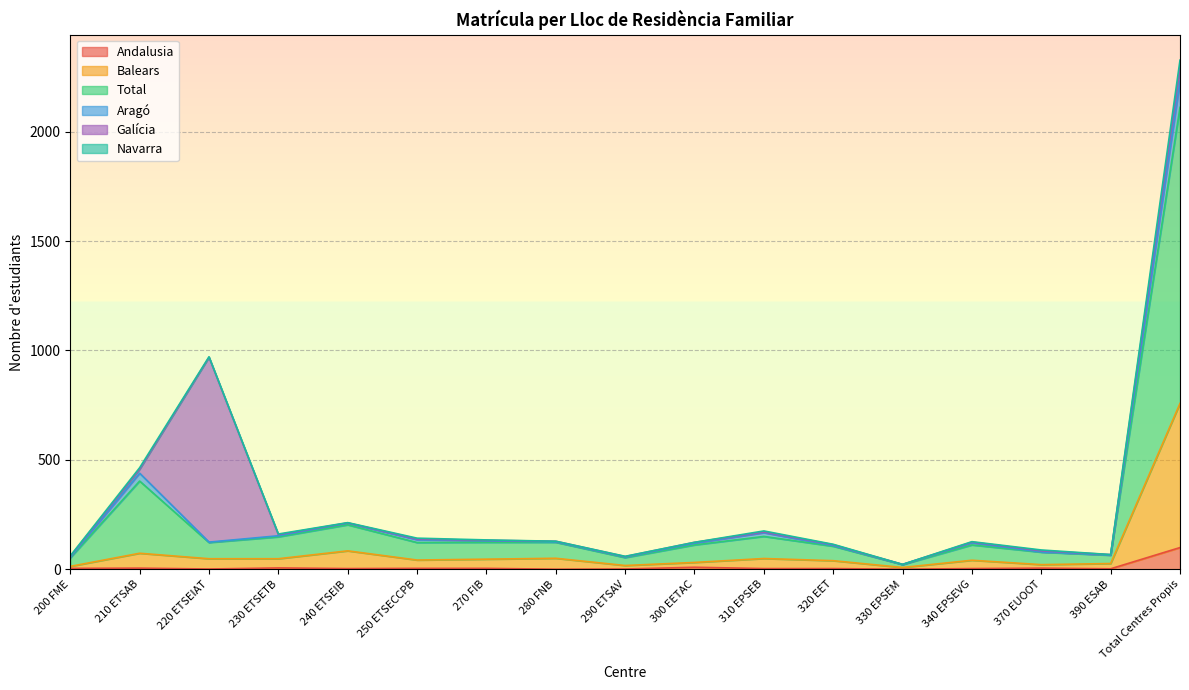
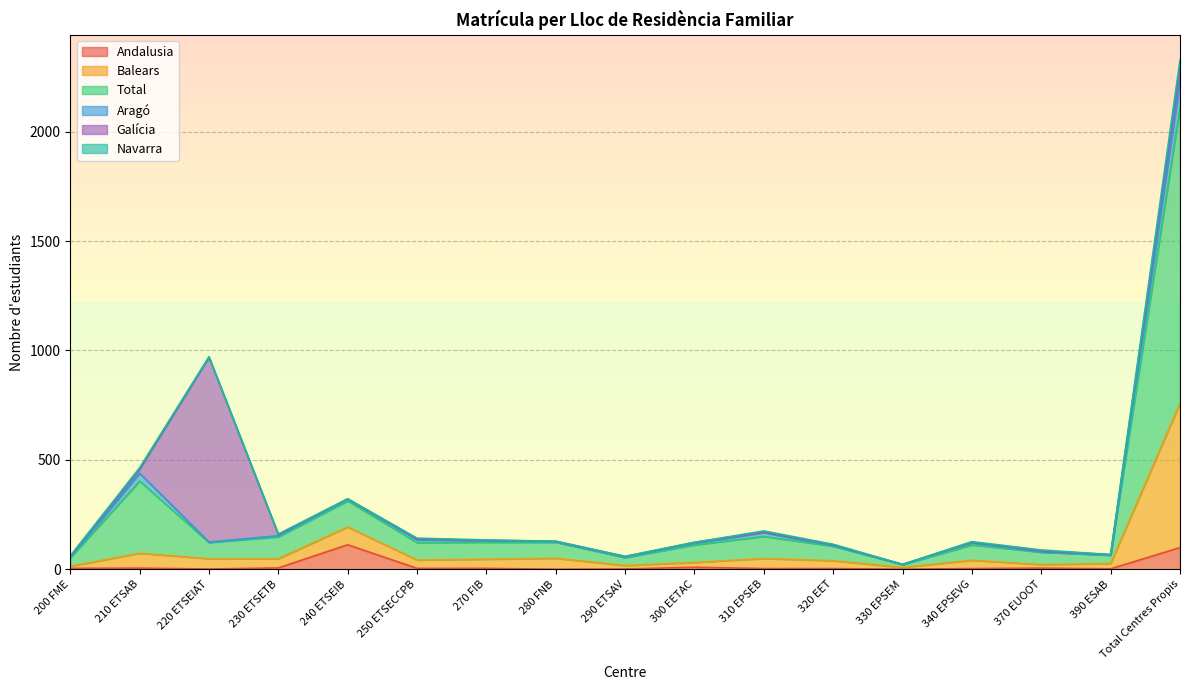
  {
    "Andalusia": {
      "210 ETSAB": 10,
      "220 ETSEIAT": 0,
      "230 ETSETB": 10,
-     "240 ETSEIB": 0,
+     "240 ETSEIB": 110,
      "250 ETSECCPB": 0,
      "270 FIB": 0,
      "280 FNB": 0,
      "290 ETSAV": 0,
      "300 EETAC": 10,
      "310 EPSEB": 0,
      "320 EET": 0,
      "340 EPSEVG": 0,
      "370 EUOOT": 10,
      "390 ESAB": 0,
      "Total Centres Propis": 100
    },
    "Balears": {
      "210 ETSAB": 70,
      "220 ETSEIAT": 50,
      "230 ETSETB": 40,
      "240 ETSEIB": 80,
      "250 ETSECCPB": 40,
      "270 FIB": 40,
      "280 FNB": 50,
      "290 ETSAV": 20,
      "300 EETAC": 20,
      "310 EPSEB": 50,
      "320 EET": 40,
      "340 EPSEVG": 40,
      "370 EUOOT": 20,
      "390 ESAB": 20,
      "Total Centres Propis": 660
    },
    "Aragó": {
      "210 ETSAB": 40,
      "Total Centres Propis": 120
    },
    "Galícia": {
      "Total Centres Propis": 60
    }
  }
